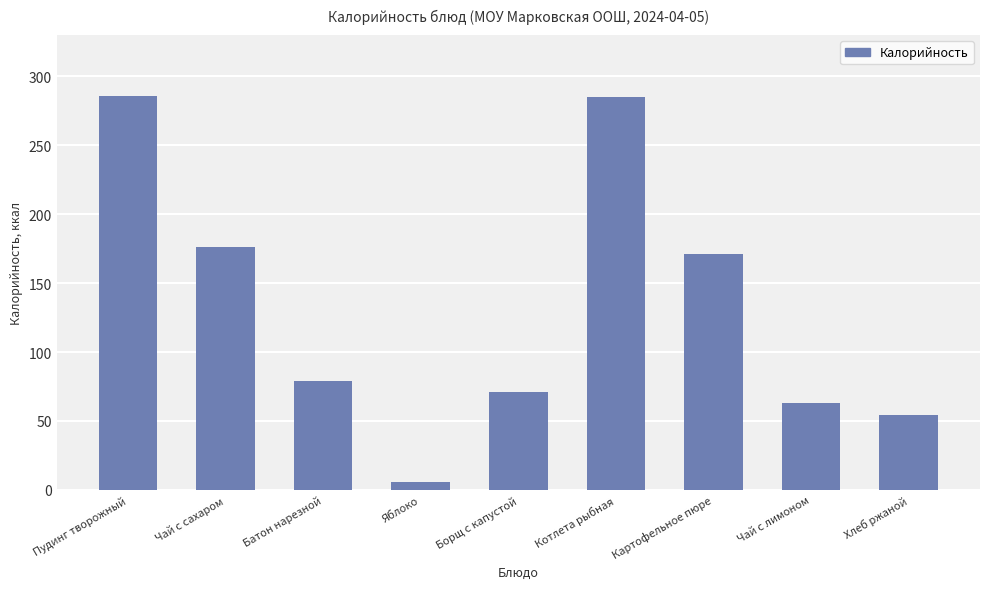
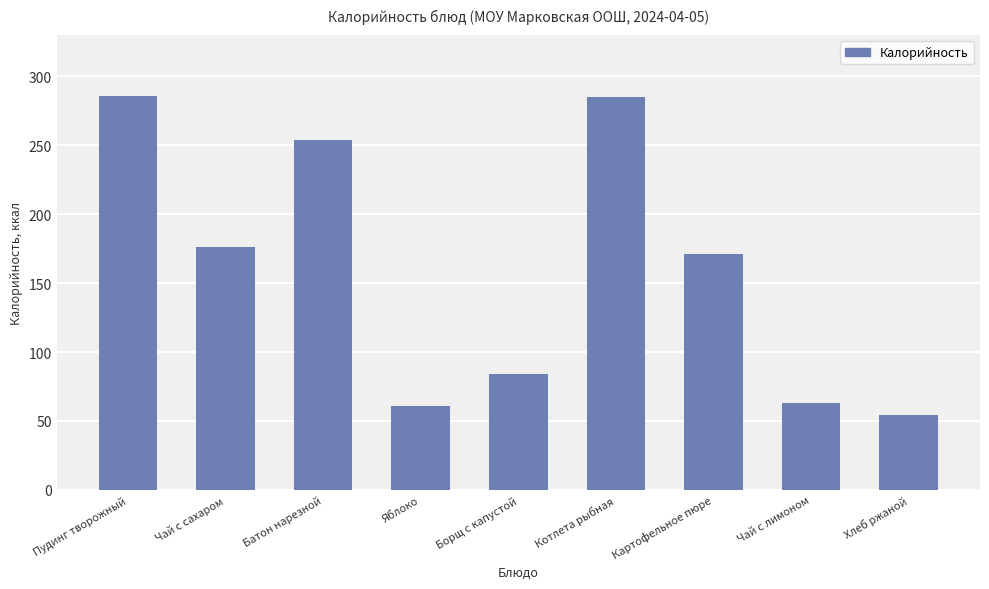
  {
    "Пудинг творожный": 286,
    "Чай с сахаром": 176,
-   "Батон нарезной": 79,
-   "Яблоко": 6,
-   "Борщ с капустой": 71,
+   "Батон нарезной": 254,
+   "Яблоко": 61,
+   "Борщ с капустой": 84,
    "Котлета рыбная": 285,
    "Картофельное пюре": 171,
    "Чай с лимоном": 63,
    "Хлеб ржаной": 54
  }
